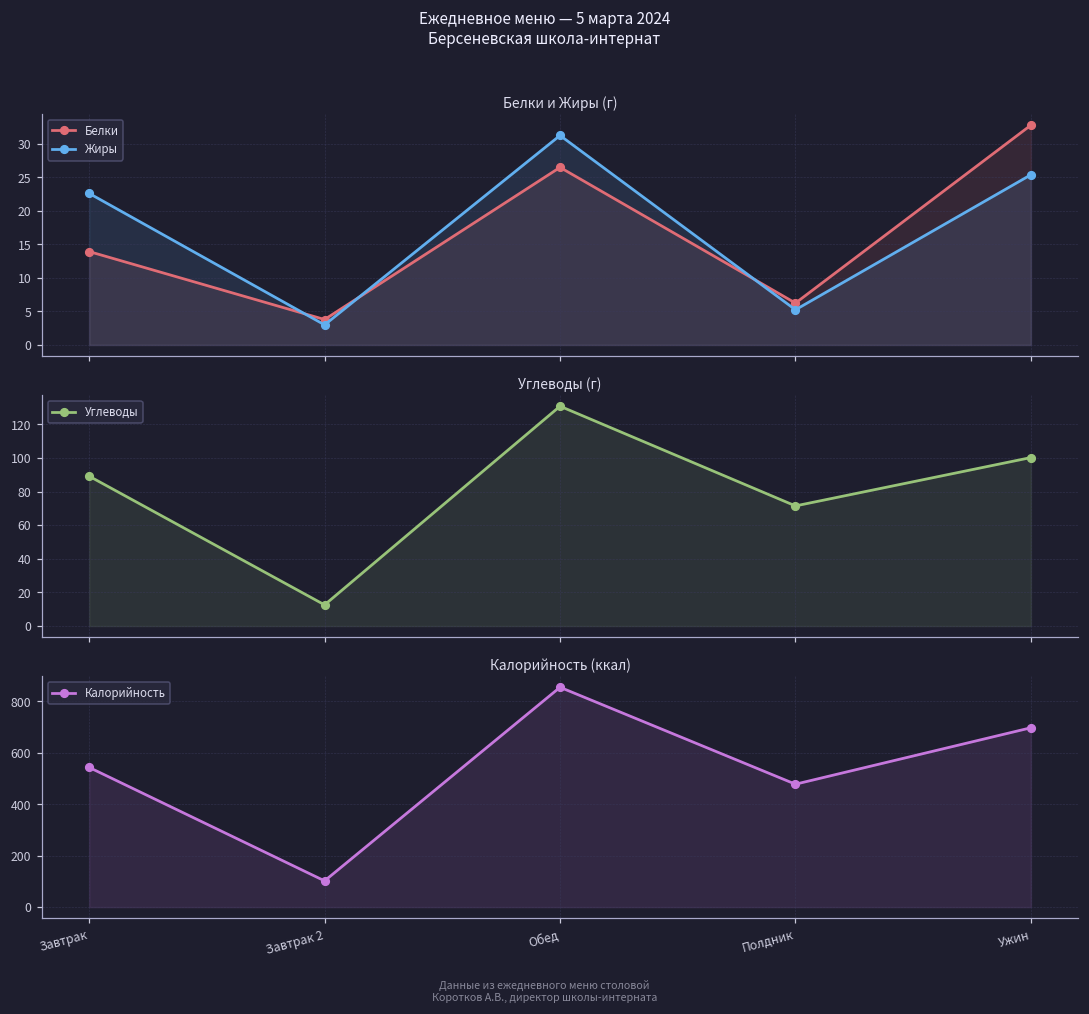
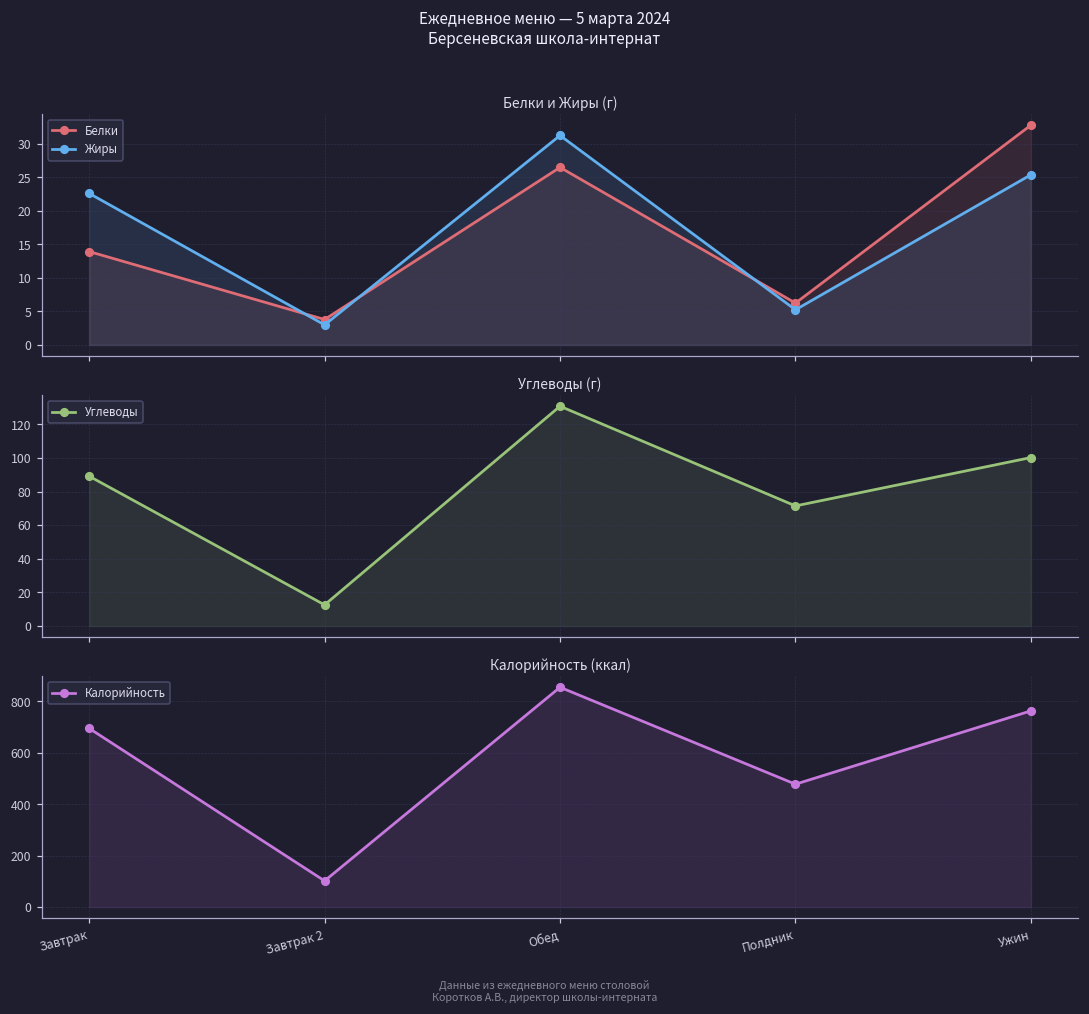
  {
    "Калорийность (ккал)": {
-     "Завтрак": 540,
+     "Завтрак": 700,
      "Завтрак 2": 100,
      "Обед": 850,
      "Полдник": 480,
-     "Ужин": 700
+     "Ужин": 760
    }
  }
